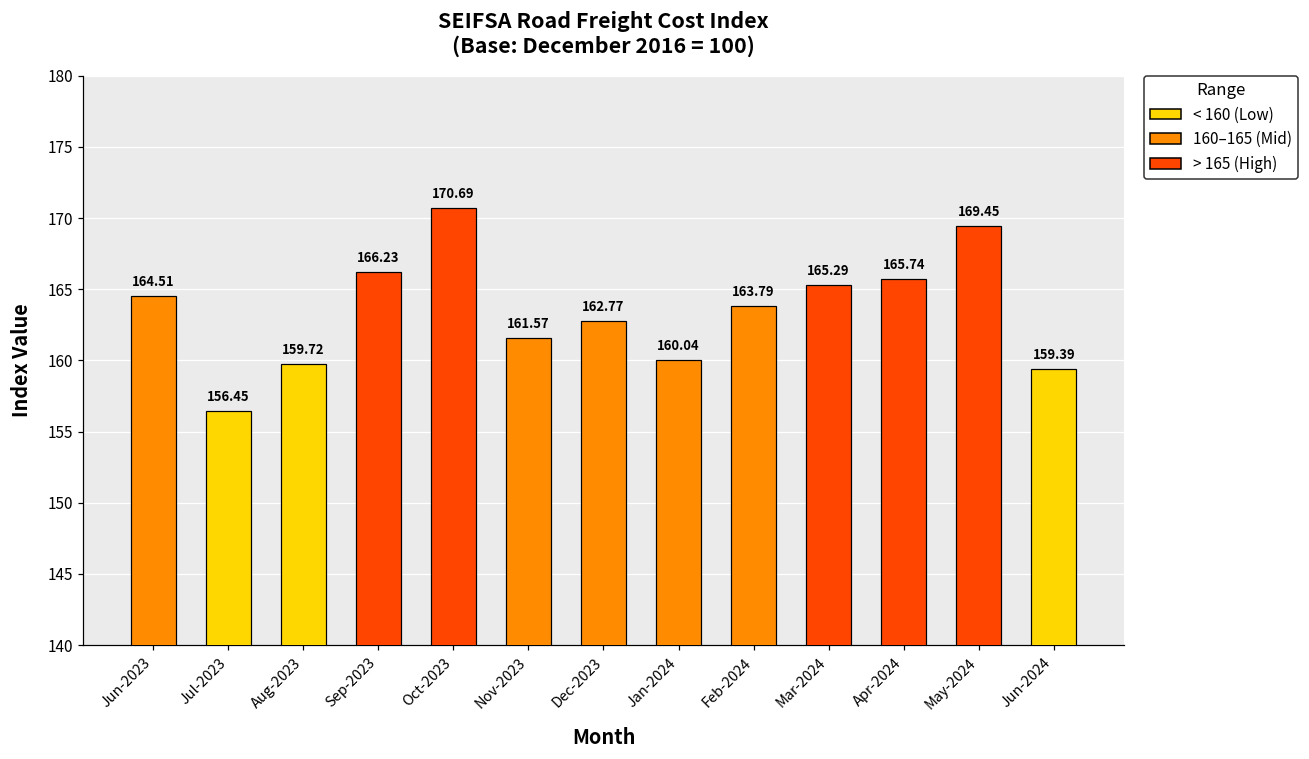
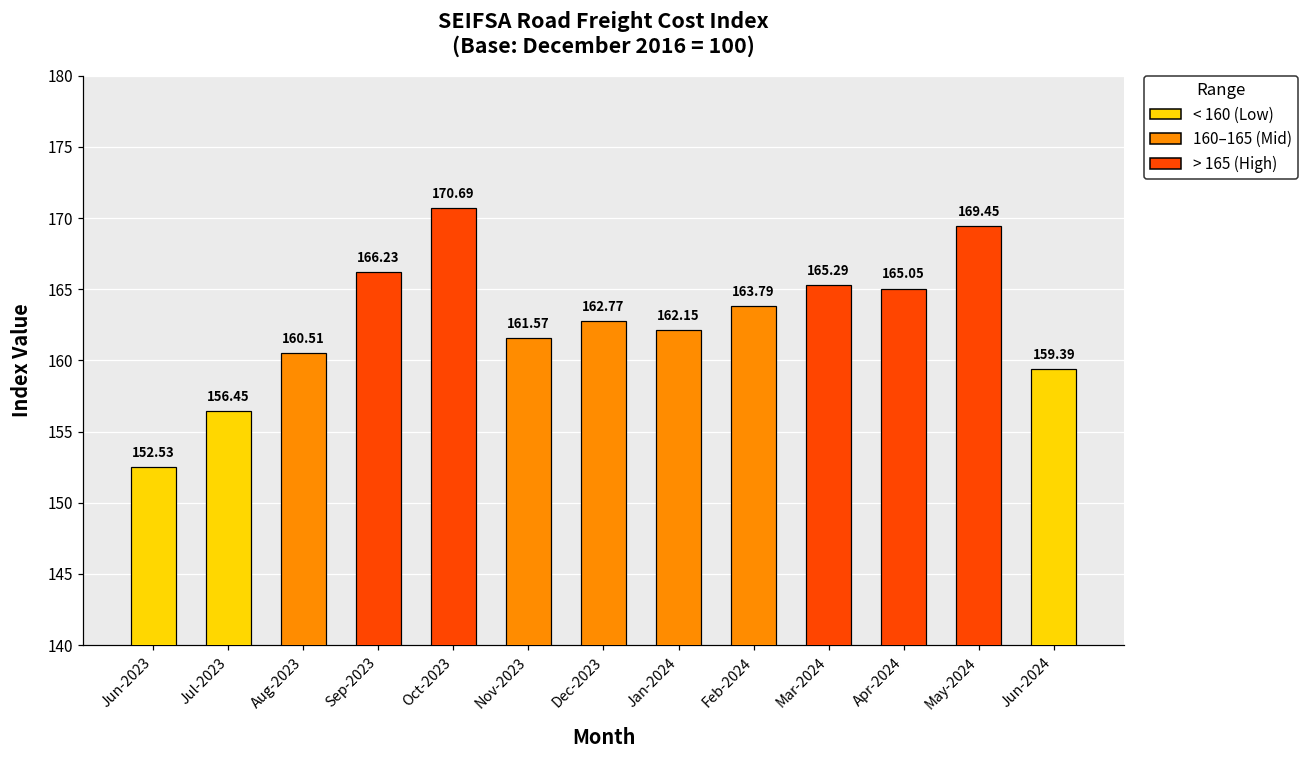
  {
-   "Jun-2023": 164.51,
+   "Jun-2023": 152.53,
    "Jul-2023": 156.45,
-   "Aug-2023": 159.72,
+   "Aug-2023": 160.51,
    "Sep-2023": 166.23,
    "Oct-2023": 170.69,
    "Nov-2023": 161.57,
    "Dec-2023": 162.77,
-   "Jan-2024": 160.04,
+   "Jan-2024": 162.15,
    "Feb-2024": 163.79,
    "Mar-2024": 165.29,
-   "Apr-2024": 165.74,
+   "Apr-2024": 165.05,
    "May-2024": 169.45,
    "Jun-2024": 159.39
  }
